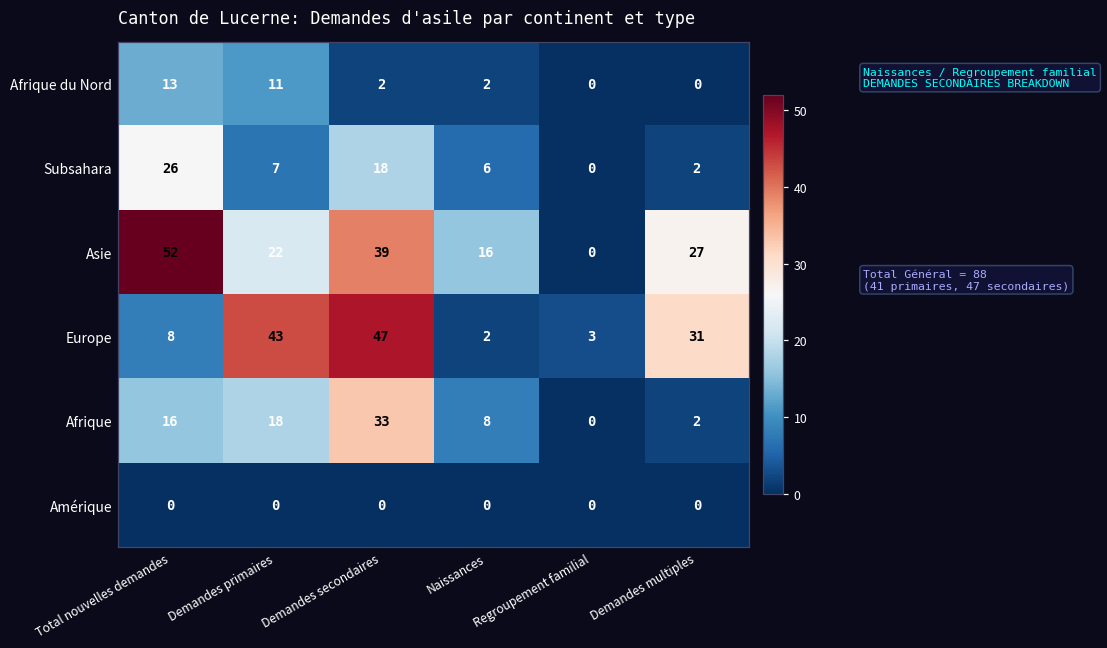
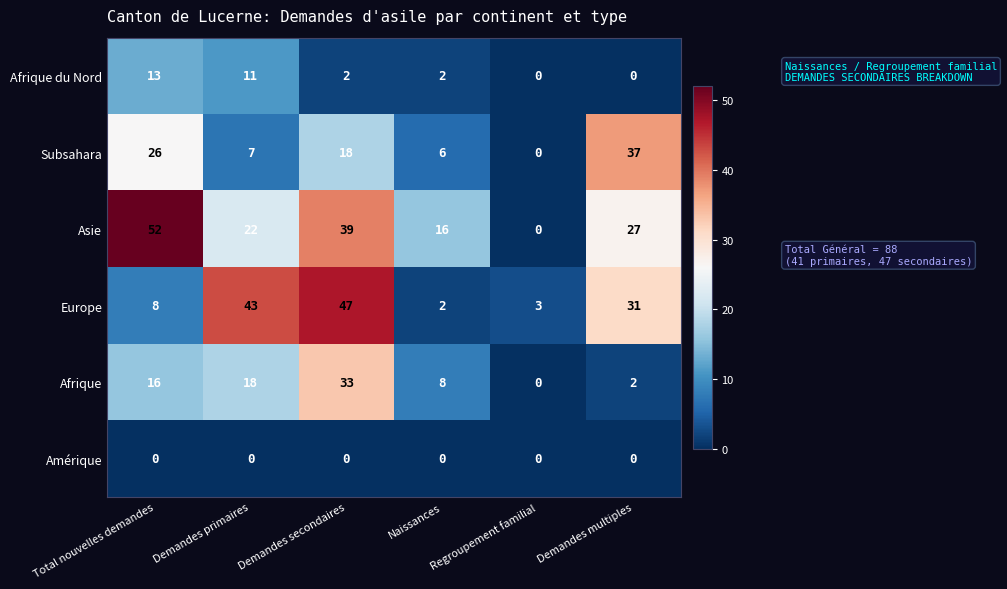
  {
    "Afrique du Nord": {
      "Total nouvelles demandes": 13,
      "Demandes primaires": 11,
      "Demandes secondaires": 2,
      "Naissances": 2,
      "Regroupement familial": 0,
      "Demandes multiples": 0
    },
    "Subsahara": {
      "Total nouvelles demandes": 26,
      "Demandes primaires": 7,
      "Demandes secondaires": 18,
      "Naissances": 6,
      "Regroupement familial": 0,
-     "Demandes multiples": 2
+     "Demandes multiples": 37
    },
    "Asie": {
      "Total nouvelles demandes": 52,
      "Demandes secondaires": 39,
      "Naissances": 16,
      "Regroupement familial": 0,
      "Demandes multiples": 27
    },
    "Europe": {
      "Total nouvelles demandes": 8,
      "Demandes primaires": 43,
      "Demandes secondaires": 47,
      "Naissances": 2,
      "Regroupement familial": 3,
      "Demandes multiples": 31
    },
    "Afrique": {
      "Total nouvelles demandes": 16,
      "Demandes primaires": 18,
      "Demandes secondaires": 33,
      "Naissances": 8,
      "Regroupement familial": 0,
      "Demandes multiples": 2
    },
    "Amérique": {
      "Total nouvelles demandes": 0,
      "Demandes primaires": 0,
      "Demandes secondaires": 0,
      "Naissances": 0,
      "Regroupement familial": 0,
      "Demandes multiples": 0
    }
  }
